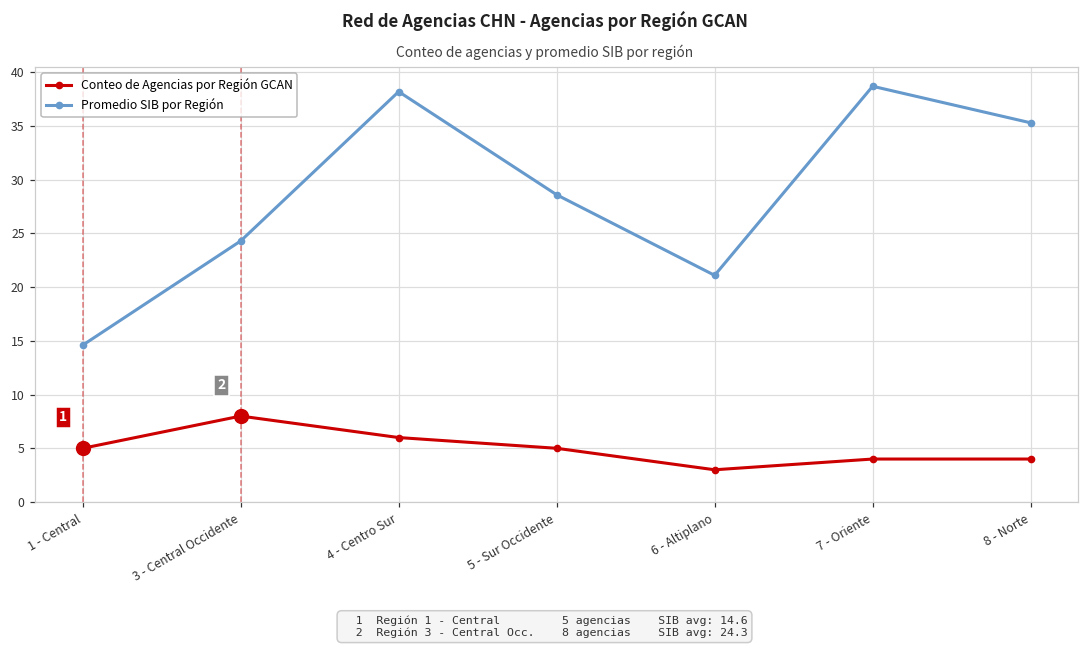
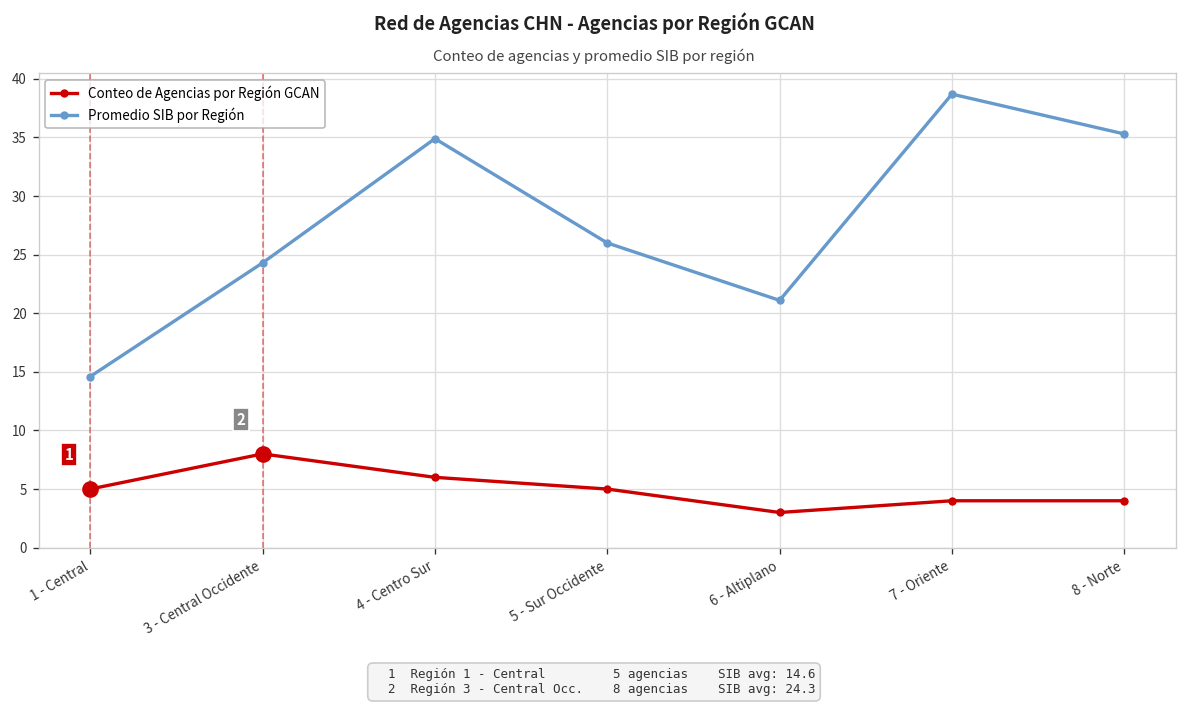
  {
    "Promedio SIB por Región": {
      "1 - Central": 15,
      "3 - Central Occidente": 24,
-     "4 - Centro Sur": 38,
-     "5 - Sur Occidente": 29,
+     "4 - Centro Sur": 35,
+     "5 - Sur Occidente": 26,
      "6 - Altiplano": 21,
      "7 - Oriente": 39,
      "8 - Norte": 35
    }
  }
